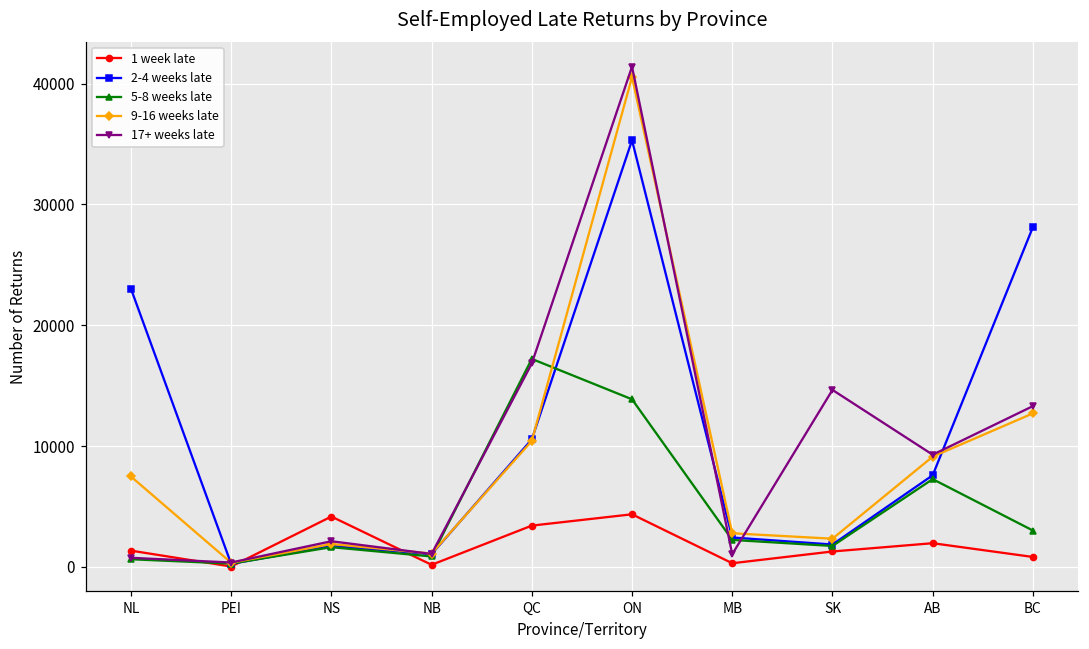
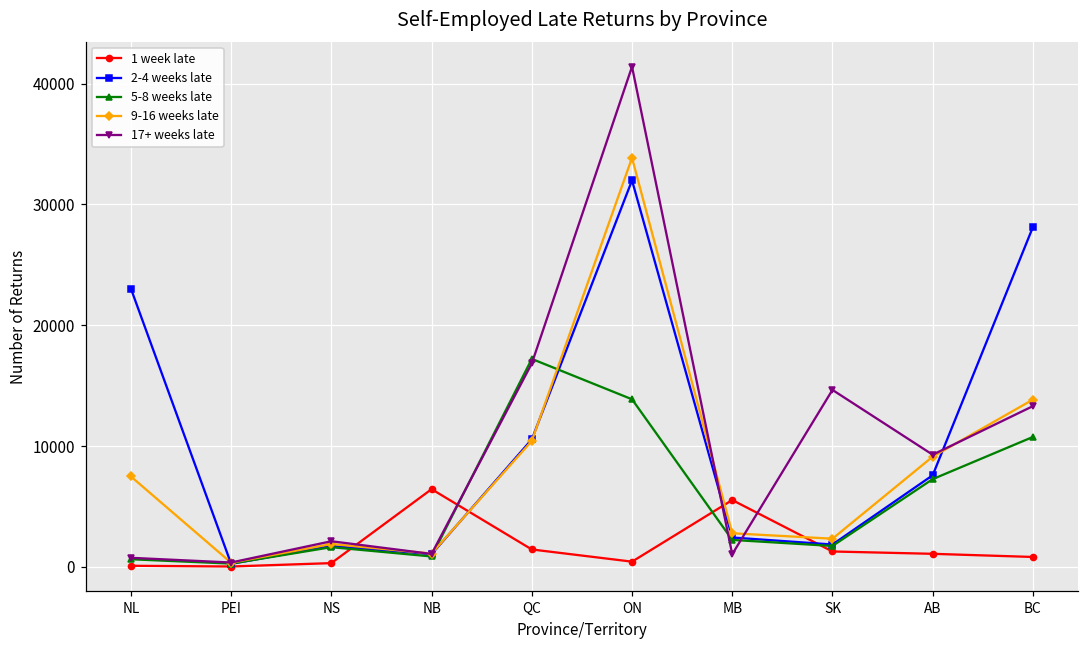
  {
    "1 week late": {
-     "NL": 1400,
-     "NS": 4200,
-     "NB": 200,
-     "QC": 3400,
-     "ON": 4400,
-     "MB": 300,
+     "NL": 100,
+     "NS": 300,
+     "NB": 6400,
+     "QC": 1500,
+     "ON": 400,
+     "MB": 5500,
      "SK": 1300,
-     "AB": 2000,
+     "AB": 1100,
      "BC": 800
    },
    "2-4 weeks late": {
      "NL": 23000,
-     "ON": 35300,
+     "ON": 32000,
      "AB": 7600,
      "BC": 28100
    },
    "5-8 weeks late": {
      "QC": 17200,
      "ON": 13900,
      "AB": 7300,
-     "BC": 3000
+     "BC": 10800
    },
    "9-16 weeks late": {
      "NL": 7500,
-     "ON": 40500,
+     "ON": 33900,
      "MB": 2800,
      "SK": 2300,
-     "BC": 12700
+     "BC": 13900
    },
    "17+ weeks late": {
      "NS": 2100,
      "QC": 16800,
      "ON": 41400,
      "MB": 1100,
      "SK": 14700,
      "BC": 13300
    }
  }
